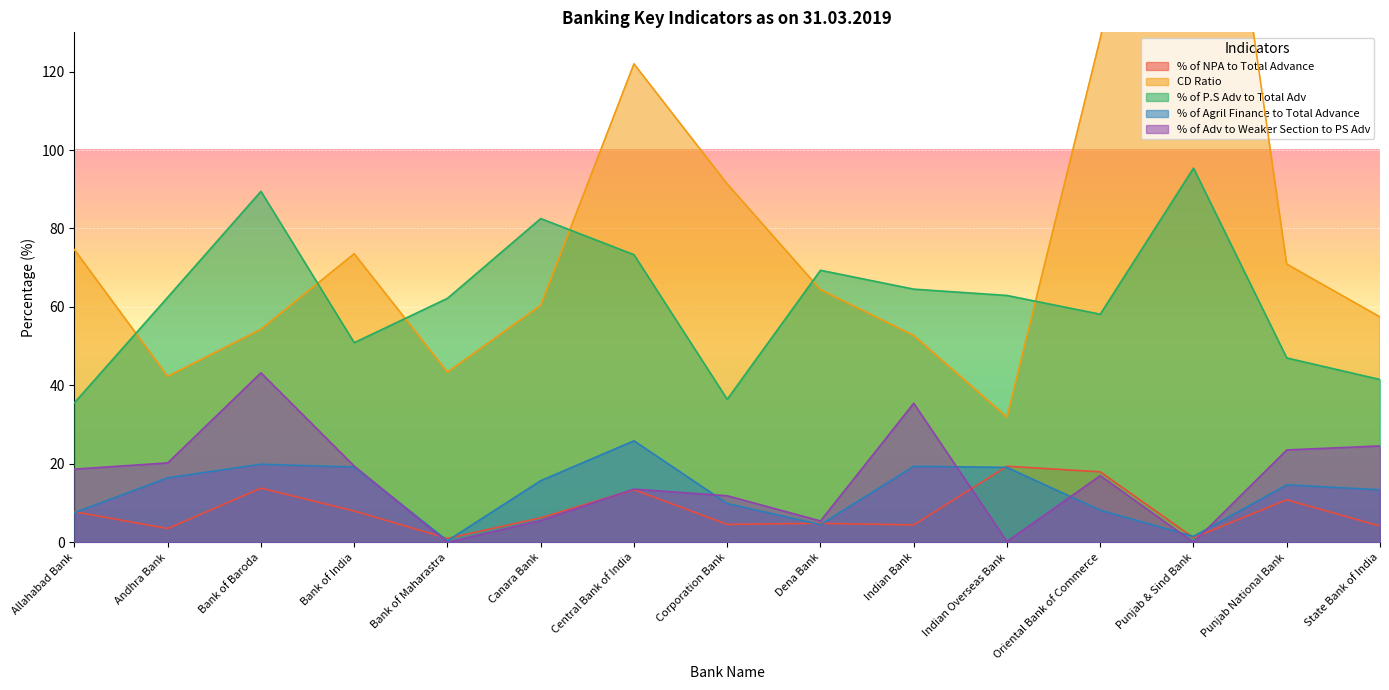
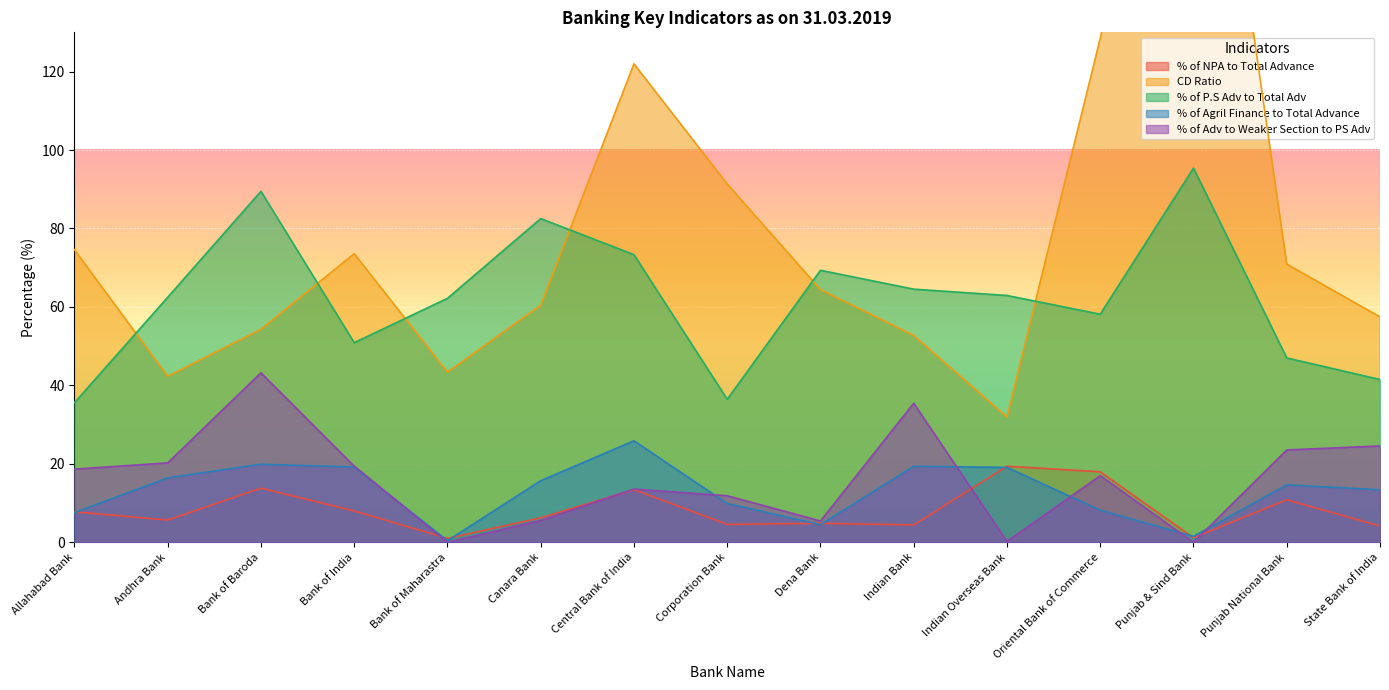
  {
    "% of NPA to Total Advance": {
-     "Andhra Bank": 4,
+     "Andhra Bank": 6,
      "Bank of Baroda": 14,
      "Bank of India": 8,
      "Canara Bank": 6,
      "Corporation Bank": 5,
      "Indian Bank": 4,
      "Oriental Bank of Commerce": 18,
      "Punjab National Bank": 11,
      "State Bank of India": 4
    },
    "CD Ratio": {
      "Allahabad Bank": 75,
      "Andhra Bank": 42,
      "Bank of Baroda": 54,
      "Bank of India": 74,
      "Bank of Maharastra": 43,
      "Canara Bank": 60,
      "Central Bank of India": 122,
      "Corporation Bank": 91,
      "Dena Bank": 64,
      "Indian Bank": 53,
      "Indian Overseas Bank": 32,
      "Oriental Bank of Commerce": 128,
      "Punjab National Bank": 71,
      "State Bank of India": 57
    },
    "% of P.S Adv to Total Adv": {
      "Allahabad Bank": 36,
      "Andhra Bank": 62,
      "Bank of Baroda": 89,
      "Bank of India": 51,
      "Bank of Maharastra": 62,
      "Canara Bank": 83,
      "Central Bank of India": 73,
      "Corporation Bank": 36,
      "Dena Bank": 69,
      "Indian Bank": 65,
      "Indian Overseas Bank": 63,
      "Oriental Bank of Commerce": 58,
      "Punjab & Sind Bank": 95,
      "Punjab National Bank": 47,
      "State Bank of India": 42
    },
    "% of Agril Finance to Total Advance": {
      "Andhra Bank": 16,
      "Bank of Baroda": 20,
      "Canara Bank": 16,
      "Central Bank of India": 26,
      "Corporation Bank": 10,
      "Indian Bank": 19,
      "Oriental Bank of Commerce": 8,
      "Punjab National Bank": 15,
      "State Bank of India": 13
    },
    "% of Adv to Weaker Section to PS Adv": {
      "Allahabad Bank": 19,
      "Andhra Bank": 20,
      "Bank of Baroda": 43,
      "Canara Bank": 6,
      "Corporation Bank": 12,
      "Indian Bank": 35,
      "Indian Overseas Bank": 0,
      "Oriental Bank of Commerce": 17,
      "Punjab & Sind Bank": 0,
      "Punjab National Bank": 24,
      "State Bank of India": 25
    }
  }
